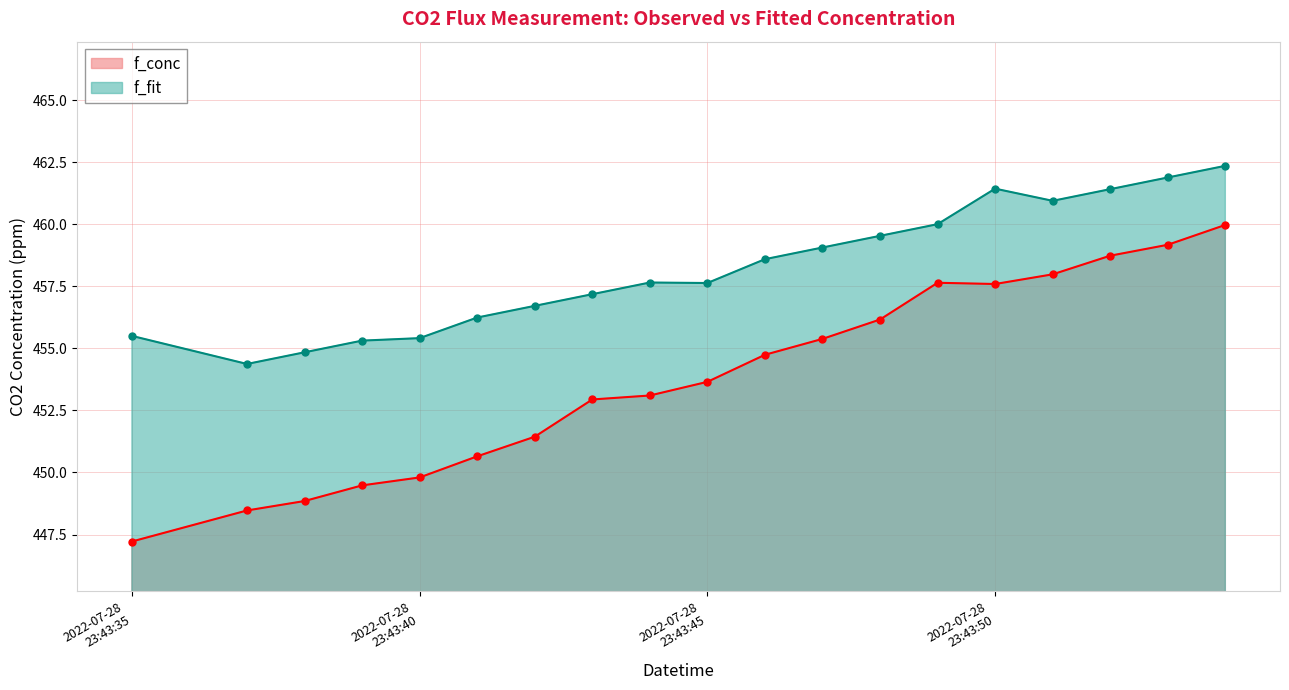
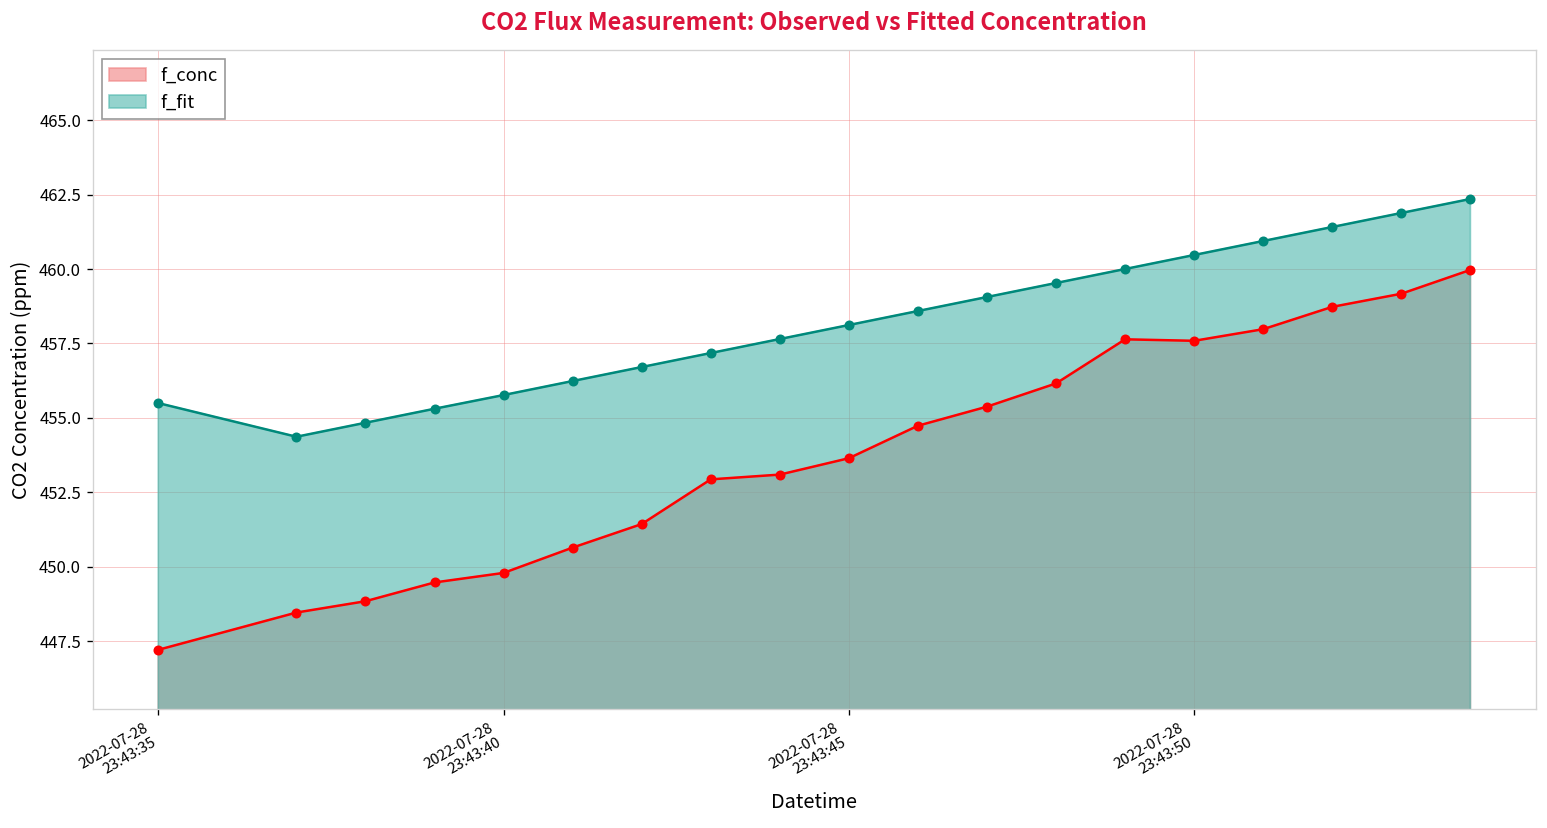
  {
    "f_conc": {
      "2022-07-28 23:43:35": 447.2,
      "2022-07-28 23:43:40": 449.8,
      "2022-07-28 23:43:45": 453.7,
      "2022-07-28 23:43:50": 457.6
    },
    "f_fit": {
      "2022-07-28 23:43:35": 455.5,
-     "2022-07-28 23:43:40": 455.4,
-     "2022-07-28 23:43:45": 457.6,
-     "2022-07-28 23:43:50": 461.4
+     "2022-07-28 23:43:40": 455.8,
+     "2022-07-28 23:43:45": 458.1,
+     "2022-07-28 23:43:50": 460.5
    }
  }
